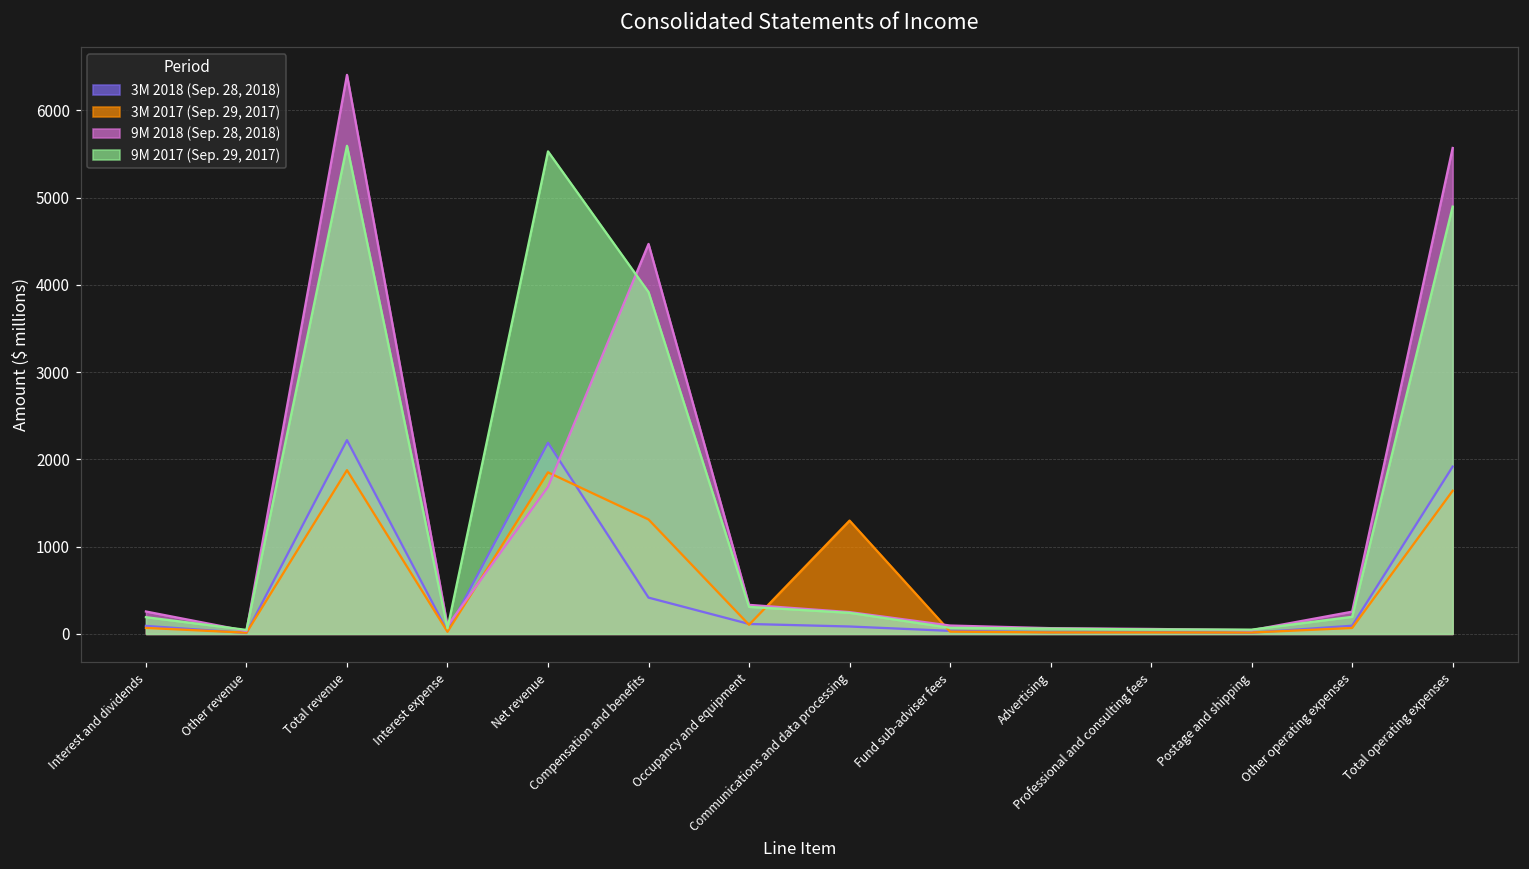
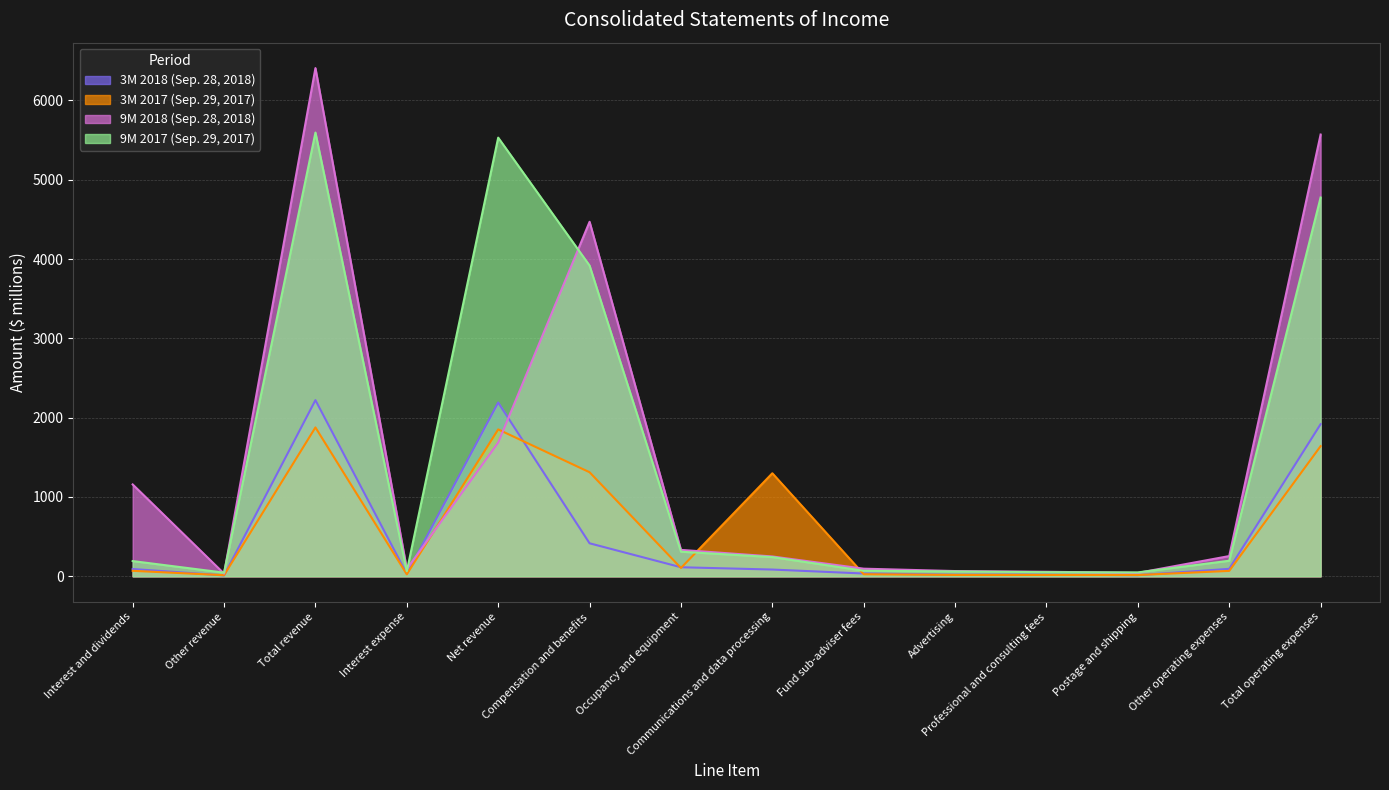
  {
    "3M 2018 (Sep. 28, 2018)": {
      "Total revenue": 2200,
      "Net revenue": 2200,
      "Compensation and benefits": 400,
      "Communications and data processing": 100,
      "Total operating expenses": 1900
    },
    "3M 2017 (Sep. 29, 2017)": {
      "Total revenue": 1900,
      "Net revenue": 1900,
      "Compensation and benefits": 1300,
      "Communications and data processing": 1300,
      "Total operating expenses": 1600
    },
    "9M 2018 (Sep. 28, 2018)": {
-     "Interest and dividends": 300,
+     "Interest and dividends": 1200,
      "Total revenue": 6400,
      "Net revenue": 1700,
      "Compensation and benefits": 4500,
      "Other operating expenses": 300,
      "Total operating expenses": 5600
    },
    "9M 2017 (Sep. 29, 2017)": {
      "Interest and dividends": 200,
      "Total revenue": 5600,
      "Net revenue": 5500,
      "Compensation and benefits": 3900,
      "Other operating expenses": 200,
-     "Total operating expenses": 4900
+     "Total operating expenses": 4800
    }
  }
